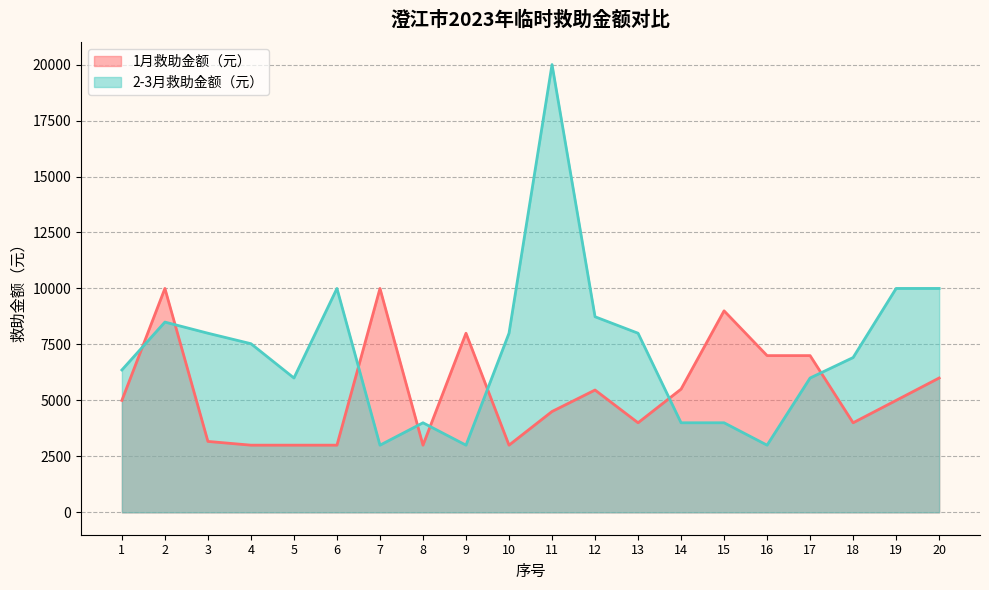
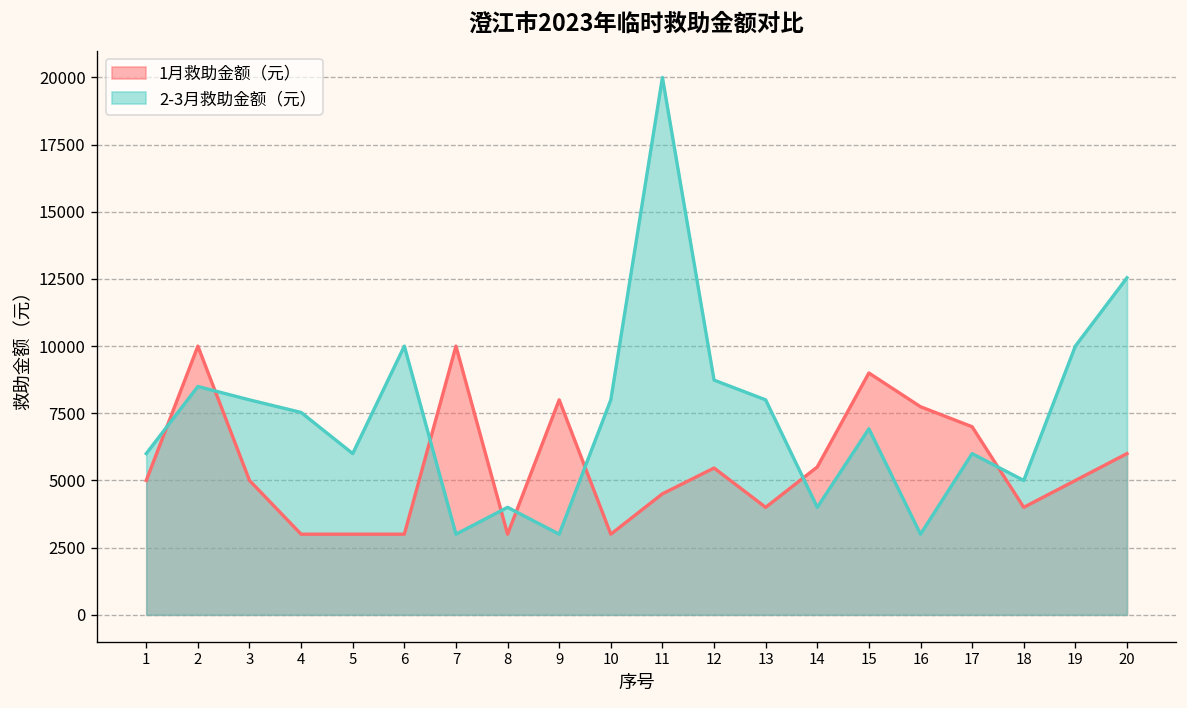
  {
    "1月救助金额（元）": {
      "1": 5000,
      "2": 10000,
-     "3": 3200,
+     "3": 5000,
      "4": 3000,
      "5": 3000,
      "6": 3000,
      "7": 10000,
      "8": 3000,
      "9": 8000,
      "10": 3000,
      "11": 4500,
      "12": 5500,
      "13": 4000,
      "14": 5500,
      "15": 9000,
-     "16": 7000,
+     "16": 7700,
      "17": 7000,
      "18": 4000,
      "19": 5000,
      "20": 6000
    },
    "2-3月救助金额（元）": {
-     "1": 6400,
+     "1": 6000,
      "2": 8500,
      "3": 8000,
      "4": 7500,
      "5": 6000,
      "6": 10000,
      "7": 3000,
      "8": 4000,
      "9": 3000,
      "10": 8000,
      "11": 20000,
      "12": 8700,
      "13": 8000,
      "14": 4000,
-     "15": 4000,
+     "15": 6900,
      "16": 3000,
      "17": 6000,
-     "18": 6900,
+     "18": 5000,
      "19": 10000,
-     "20": 10000
+     "20": 12500
    }
  }
